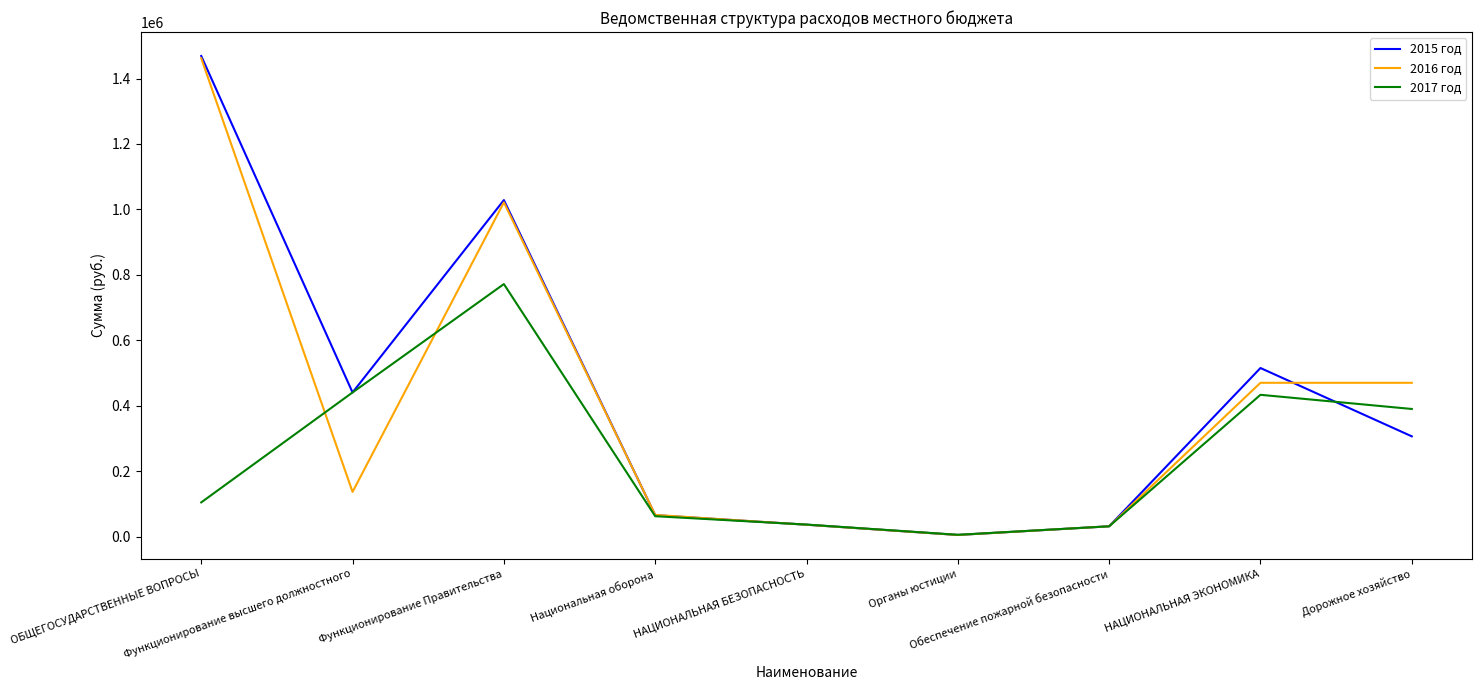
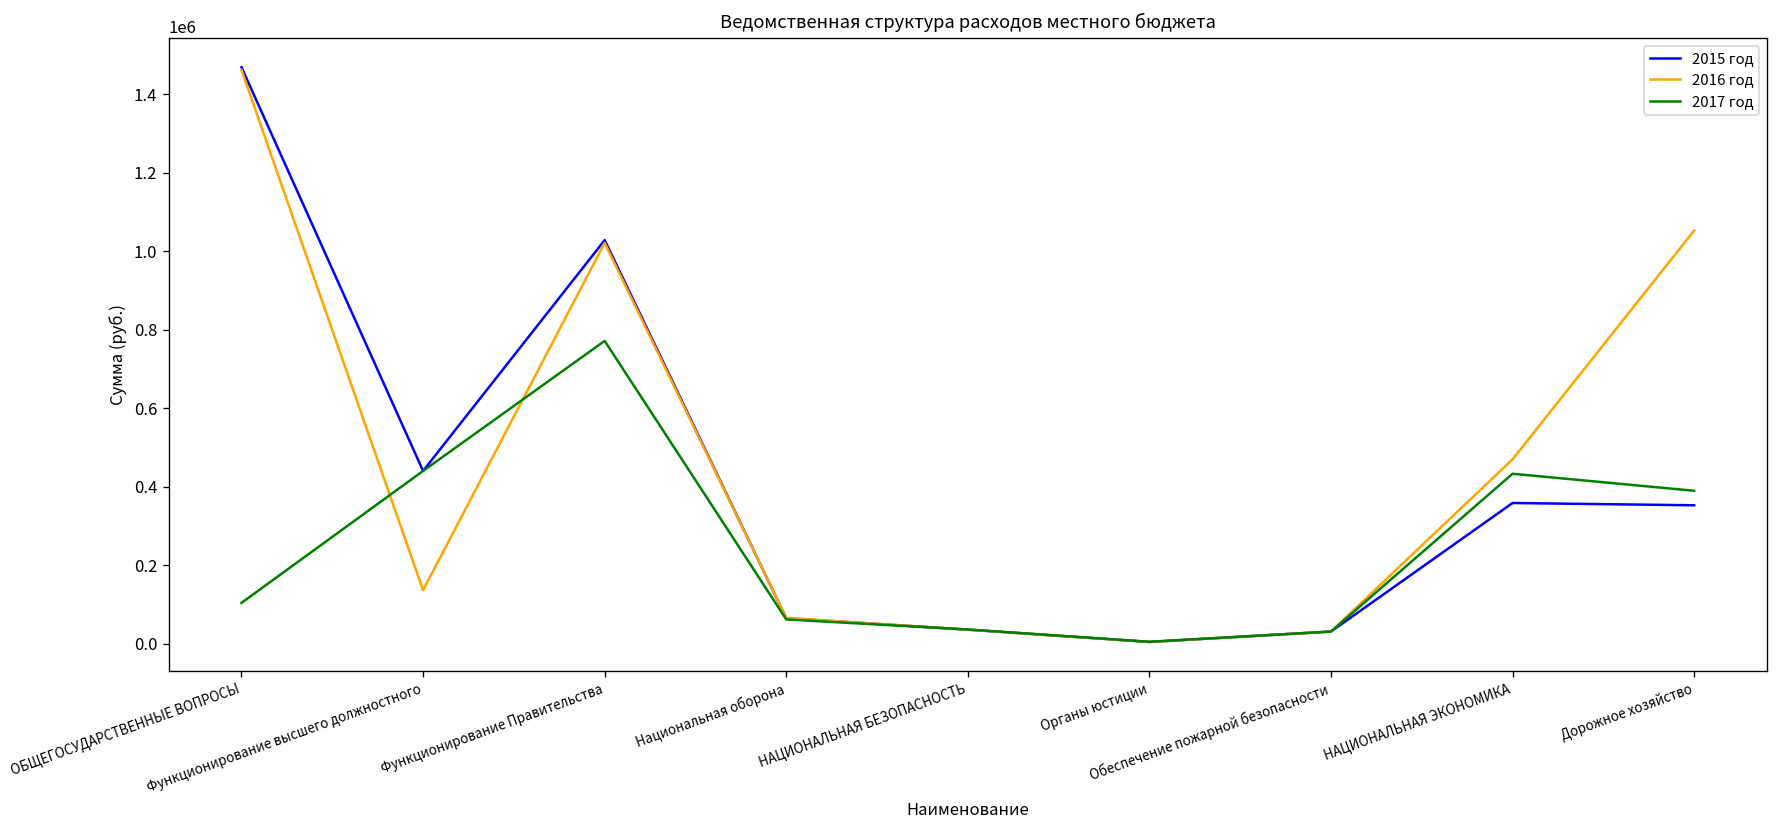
  {
    "2015 год": {
-     "НАЦИОНАЛЬНАЯ ЭКОНОМИКА": 520000,
-     "Дорожное хозяйство": 310000
+     "НАЦИОНАЛЬНАЯ ЭКОНОМИКА": 360000,
+     "Дорожное хозяйство": 350000
    },
    "2016 год": {
      "Функционирование высшего должностного": 140000,
      "НАЦИОНАЛЬНАЯ ЭКОНОМИКА": 470000,
-     "Дорожное хозяйство": 470000
+     "Дорожное хозяйство": 1050000
    },
    "2017 год": {
      "ОБЩЕГОСУДАРСТВЕННЫЕ ВОПРОСЫ": 100000,
      "Функционирование Правительства": 770000,
      "НАЦИОНАЛЬНАЯ ЭКОНОМИКА": 430000,
      "Дорожное хозяйство": 390000
    }
  }
